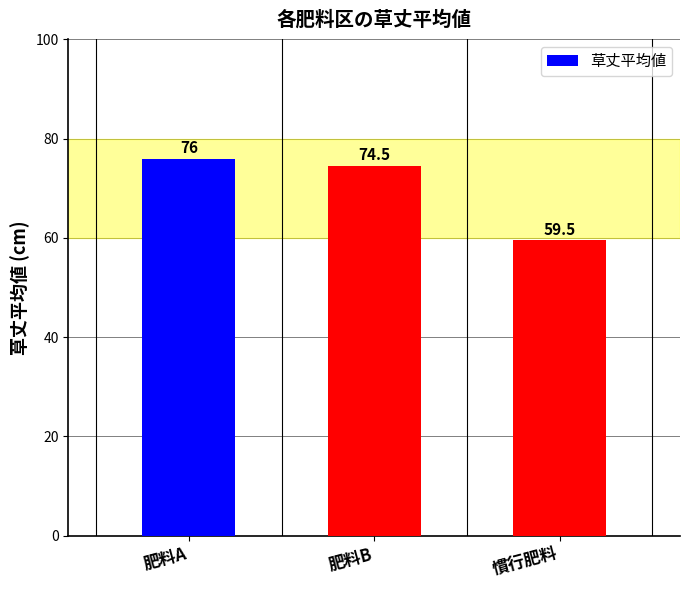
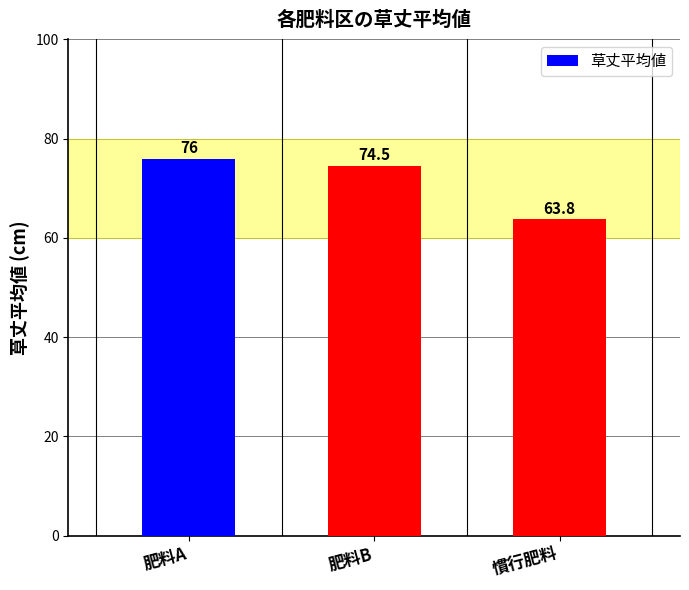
  {
    "肥料A": 76,
    "肥料B": 74.5,
-   "慣行肥料": 59.5
+   "慣行肥料": 63.8
  }
